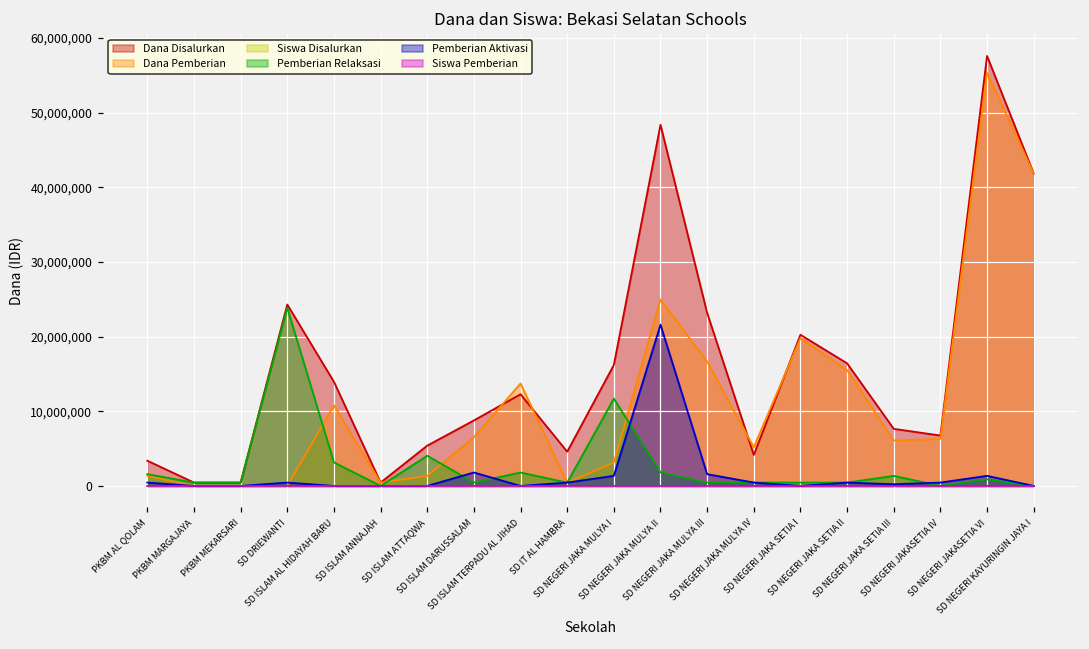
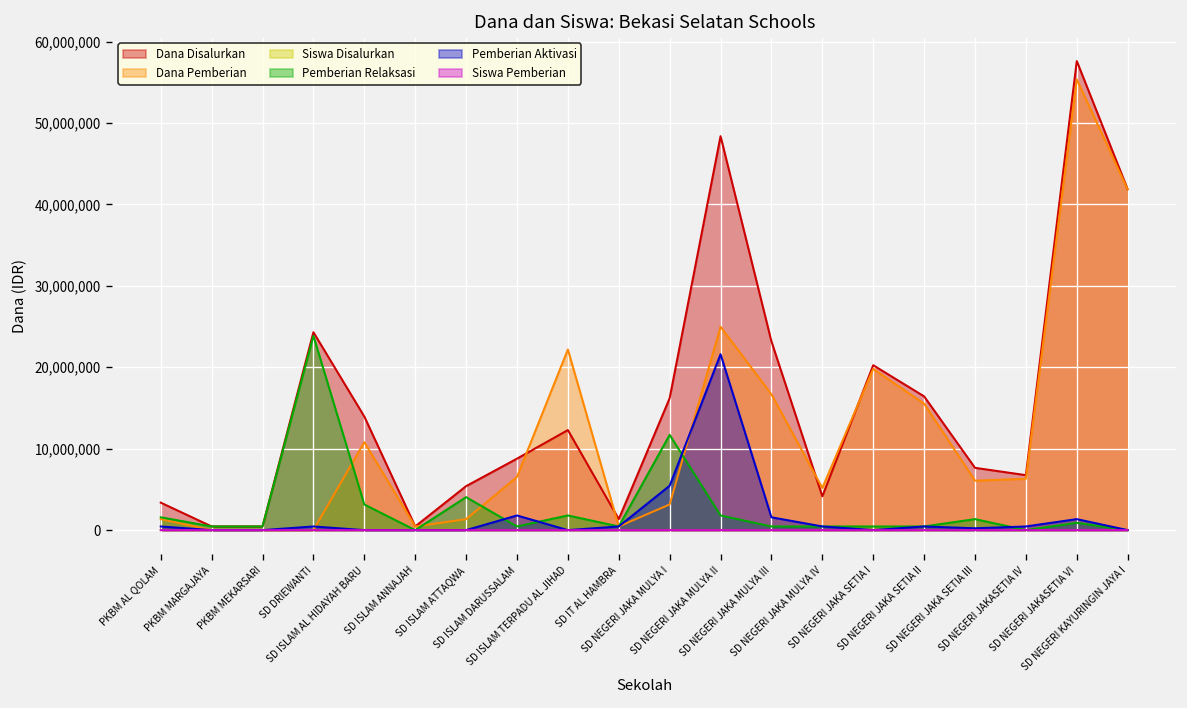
  {
    "Dana Disalurkan": {
      "PKBM AL QOLAM": "3,000,000",
      "SD DRIEWANTI": "24,000,000",
      "SD ISLAM AL HIDAYAH BARU": "14,000,000",
      "SD ISLAM ATTAQWA": "5,000,000",
      "SD ISLAM DARUSSALAM": "9,000,000",
      "SD ISLAM TERPADU AL JIHAD": "12,000,000",
-     "SD IT AL HAMBRA": "5,000,000",
+     "SD IT AL HAMBRA": "1,000,000",
      "SD NEGERI JAKA MULYA I": "16,000,000",
      "SD NEGERI JAKA MULYA II": "48,000,000",
      "SD NEGERI JAKA MULYA III": "23,000,000",
      "SD NEGERI JAKA MULYA IV": "4,000,000",
      "SD NEGERI JAKA SETIA I": "20,000,000",
      "SD NEGERI JAKA SETIA II": "16,000,000",
      "SD NEGERI JAKA SETIA III": "8,000,000",
      "SD NEGERI JAKASETIA IV": "7,000,000",
      "SD NEGERI JAKASETIA VI": "58,000,000"
    },
    "Dana Pemberian": {
      "SD ISLAM AL HIDAYAH BARU": "11,000,000",
      "SD ISLAM ATTAQWA": "1,000,000",
      "SD ISLAM DARUSSALAM": "7,000,000",
-     "SD ISLAM TERPADU AL JIHAD": "14,000,000",
+     "SD ISLAM TERPADU AL JIHAD": "22,000,000",
      "SD NEGERI JAKA MULYA I": "3,000,000",
      "SD NEGERI JAKA MULYA II": "25,000,000",
      "SD NEGERI JAKA MULYA III": "17,000,000",
      "SD NEGERI JAKA MULYA IV": "5,000,000",
      "SD NEGERI JAKA SETIA I": "20,000,000",
      "SD NEGERI JAKA SETIA II": "16,000,000",
      "SD NEGERI JAKA SETIA III": "6,000,000",
      "SD NEGERI JAKASETIA IV": "6,000,000",
      "SD NEGERI JAKASETIA VI": "55,000,000"
    },
    "Siswa Pemberian": {
      "PKBM AL QOLAM": "0",
      "SD ISLAM DARUSSALAM": "0",
      "SD IT AL HAMBRA": "0",
      "SD NEGERI JAKA MULYA I": "0",
      "SD NEGERI JAKA MULYA II": "0",
      "SD NEGERI JAKA MULYA III": "0",
      "SD NEGERI JAKA MULYA IV": "0",
      "SD NEGERI JAKA SETIA II": "0",
      "SD NEGERI JAKASETIA VI": "0"
    },
    "Pemberian Relaksasi": {
      "SD DRIEWANTI": "24,000,000",
      "SD ISLAM AL HIDAYAH BARU": "3,000,000",
      "SD ISLAM ATTAQWA": "4,000,000",
      "SD ISLAM DARUSSALAM": "0",
      "SD ISLAM TERPADU AL JIHAD": "2,000,000",
      "SD NEGERI JAKA MULYA I": "12,000,000",
      "SD NEGERI JAKA MULYA II": "2,000,000",
      "SD NEGERI JAKA MULYA III": "0",
      "SD NEGERI JAKA SETIA I": "0",
      "SD NEGERI JAKA SETIA III": "1,000,000",
      "SD NEGERI JAKASETIA VI": "1,000,000"
    },
    "Pemberian Aktivasi": {
      "PKBM AL QOLAM": "0",
      "SD DRIEWANTI": "0",
      "SD ISLAM DARUSSALAM": "2,000,000",
-     "SD NEGERI JAKA MULYA I": "1,000,000",
+     "SD NEGERI JAKA MULYA I": "5,000,000",
      "SD NEGERI JAKA MULYA II": "22,000,000",
      "SD NEGERI JAKA MULYA III": "2,000,000",
      "SD NEGERI JAKASETIA IV": "0",
      "SD NEGERI JAKASETIA VI": "1,000,000"
    }
  }
